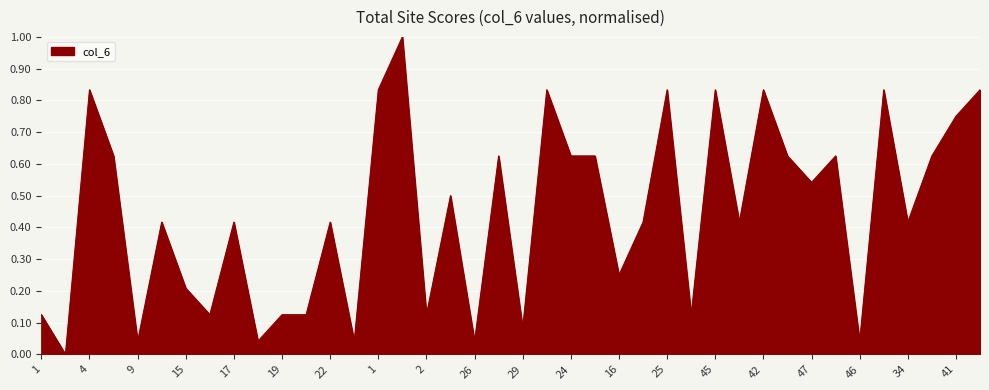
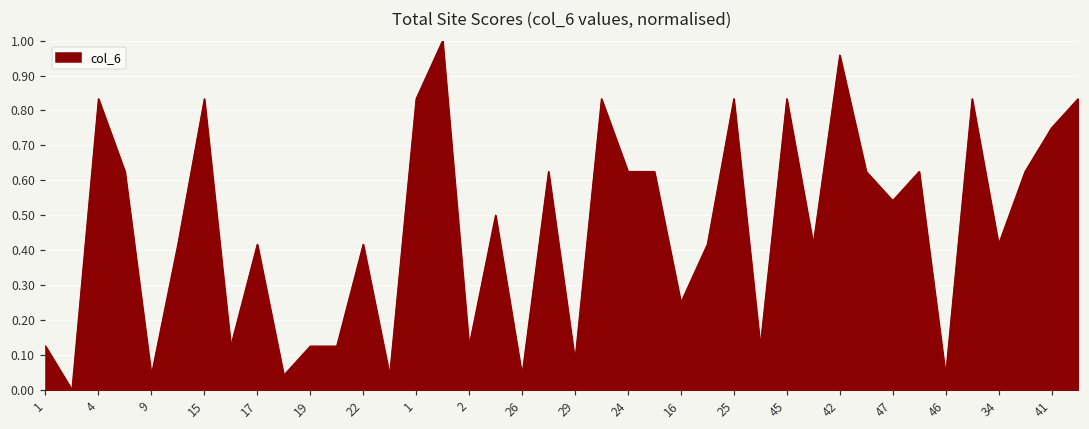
  {
    "4": 0.83,
    "9": 0.04,
-   "15": 0.21,
+   "15": 0.83,
    "26": 0.04,
    "29": 0.08,
    "24": 0.63,
    "25": 0.83,
    "45": 0.83,
-   "42": 0.83,
+   "42": 0.96,
    "47": 0.54,
    "46": 0.04,
    "34": 0.42,
    "41": 0.75
  }
